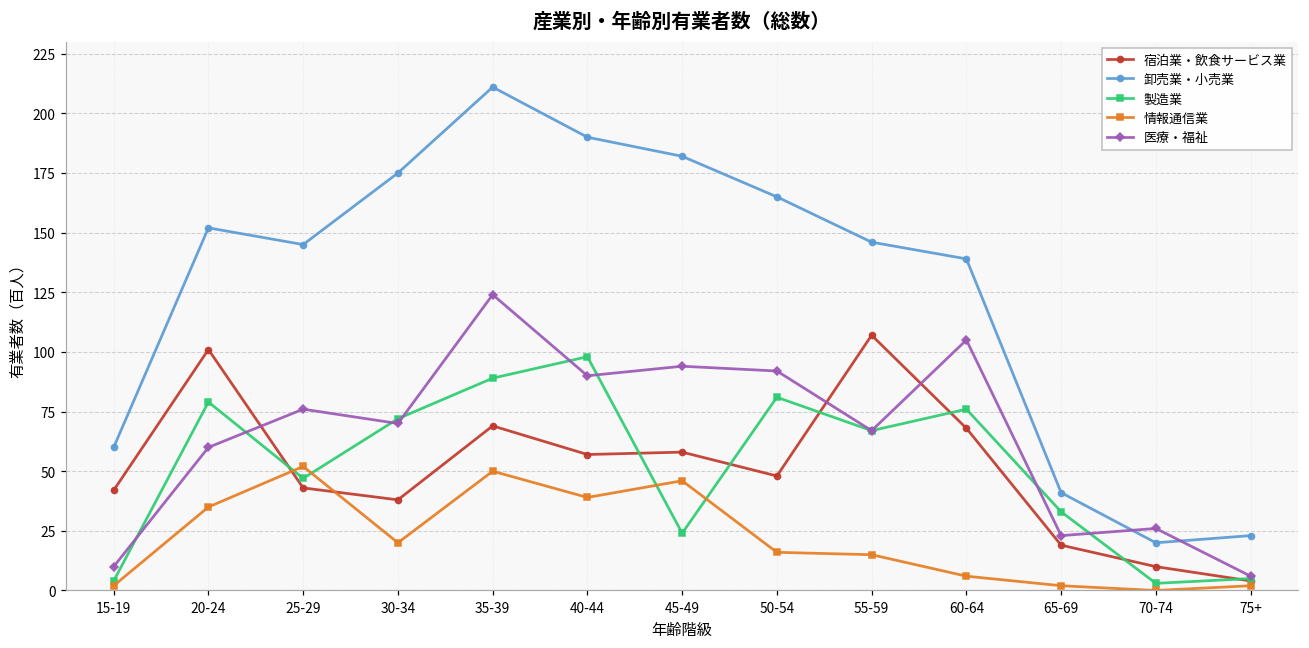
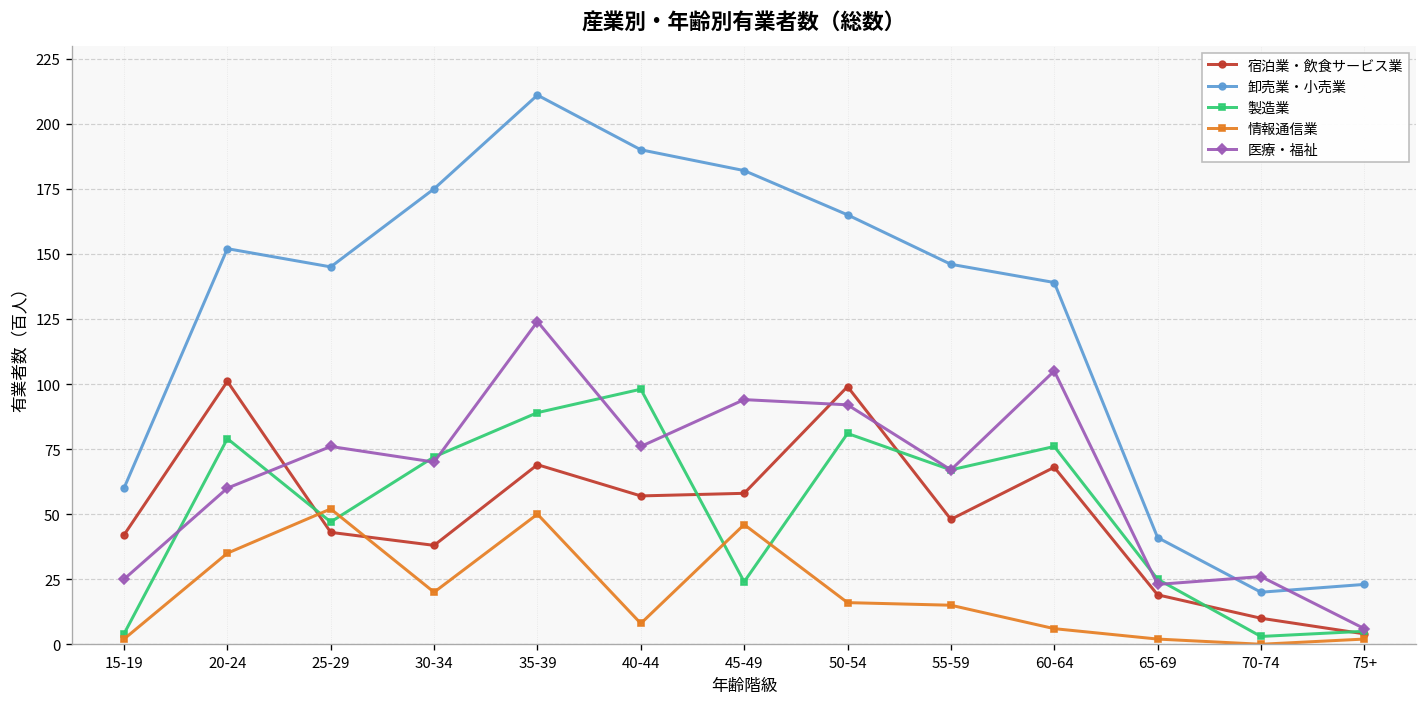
  {
    "宿泊業・飲食サービス業": {
      "15-19": 42,
      "20-24": 101,
      "25-29": 43,
      "30-34": 38,
      "35-39": 69,
      "40-44": 57,
      "45-49": 58,
-     "50-54": 48,
-     "55-59": 107,
+     "50-54": 99,
+     "55-59": 48,
      "60-64": 68,
      "65-69": 19,
      "70-74": 10
    },
    "卸売業・小売業": {
      "15-19": 60,
      "20-24": 152,
      "25-29": 145,
      "30-34": 175,
      "35-39": 211,
      "40-44": 190,
      "45-49": 182,
      "50-54": 165,
      "55-59": 146,
      "60-64": 139,
      "65-69": 41,
      "70-74": 20,
      "75+": 23
    },
    "製造業": {
      "15-19": 4,
      "20-24": 79,
      "25-29": 47,
      "30-34": 72,
      "35-39": 89,
      "40-44": 98,
      "45-49": 24,
      "50-54": 81,
      "60-64": 76,
-     "65-69": 33,
+     "65-69": 25,
      "70-74": 3
    },
    "情報通信業": {
      "15-19": 2,
      "20-24": 35,
      "25-29": 52,
      "30-34": 20,
      "35-39": 50,
-     "40-44": 39,
+     "40-44": 8,
      "45-49": 46,
      "50-54": 16,
      "55-59": 15,
      "60-64": 6,
      "65-69": 2,
      "70-74": 0,
      "75+": 2
    },
    "医療・福祉": {
-     "15-19": 10,
+     "15-19": 25,
      "20-24": 60,
      "25-29": 76,
      "30-34": 70,
      "35-39": 124,
-     "40-44": 90,
+     "40-44": 76,
      "45-49": 94,
      "50-54": 92,
      "60-64": 105,
      "65-69": 23,
      "70-74": 26
    }
  }
